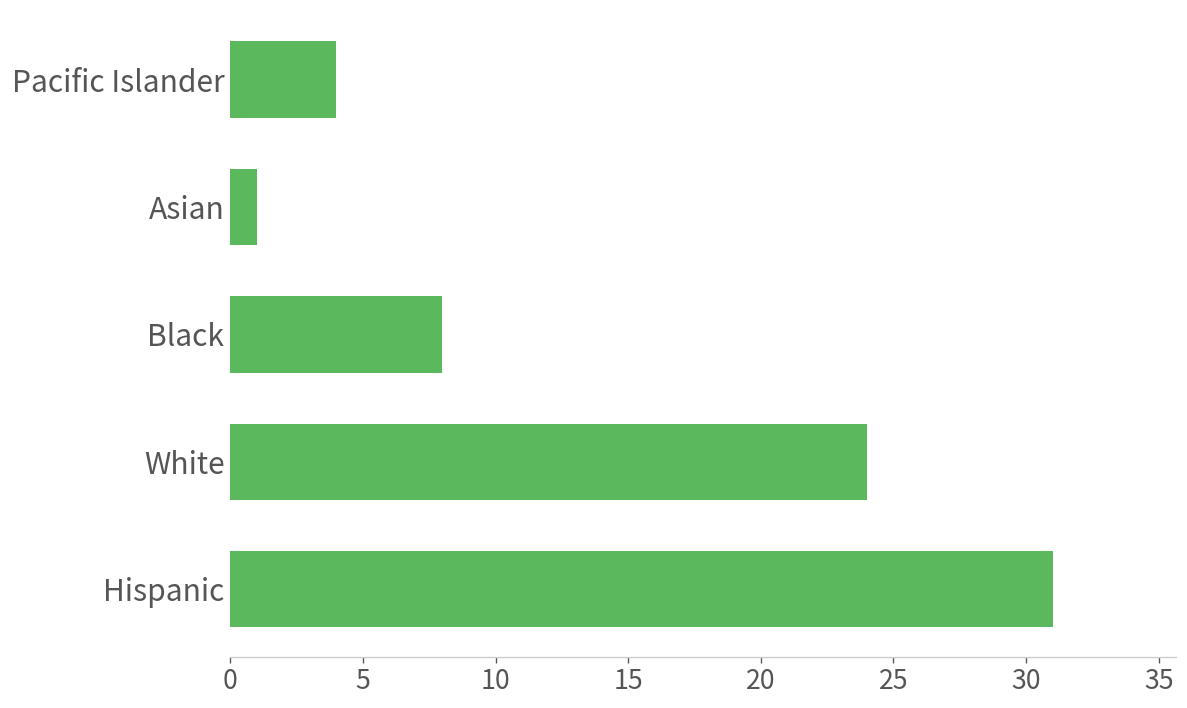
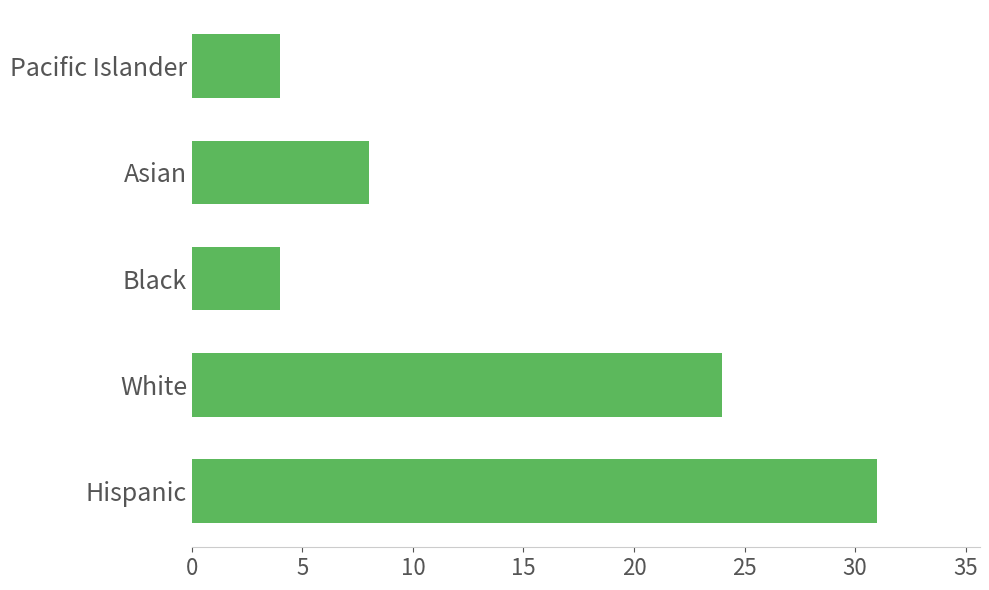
  {
    "Pacific Islander": 4,
-   "Asian": 1,
-   "Black": 8,
+   "Asian": 8,
+   "Black": 4,
    "White": 24,
    "Hispanic": 31
  }
